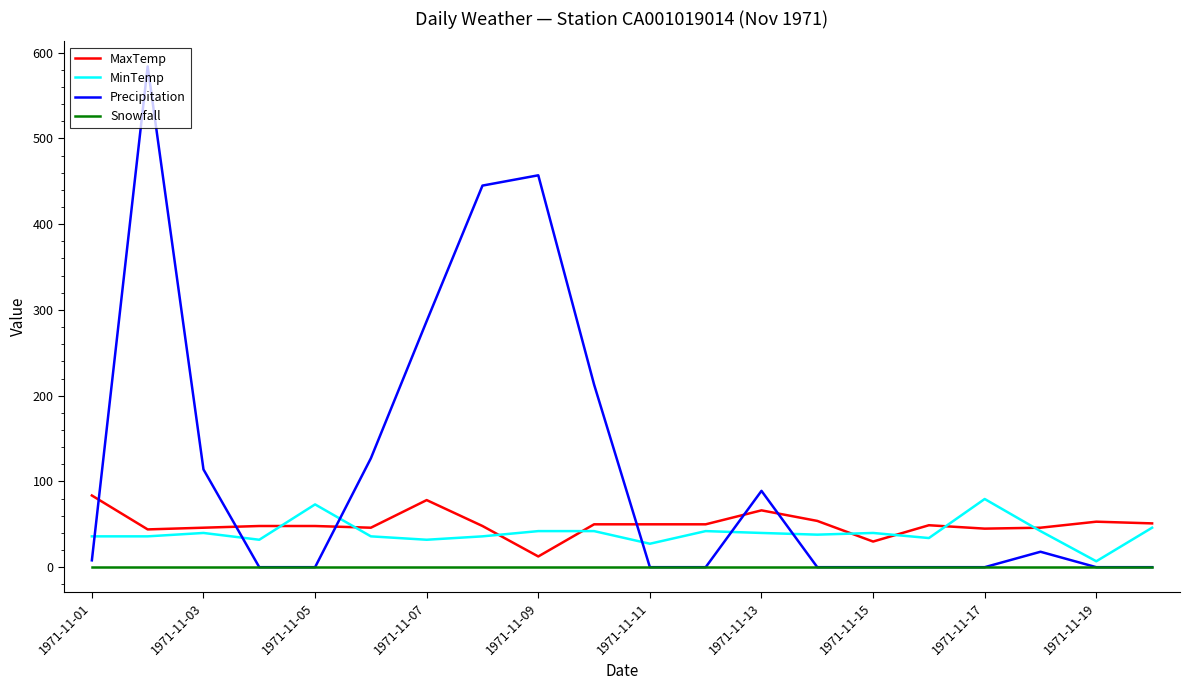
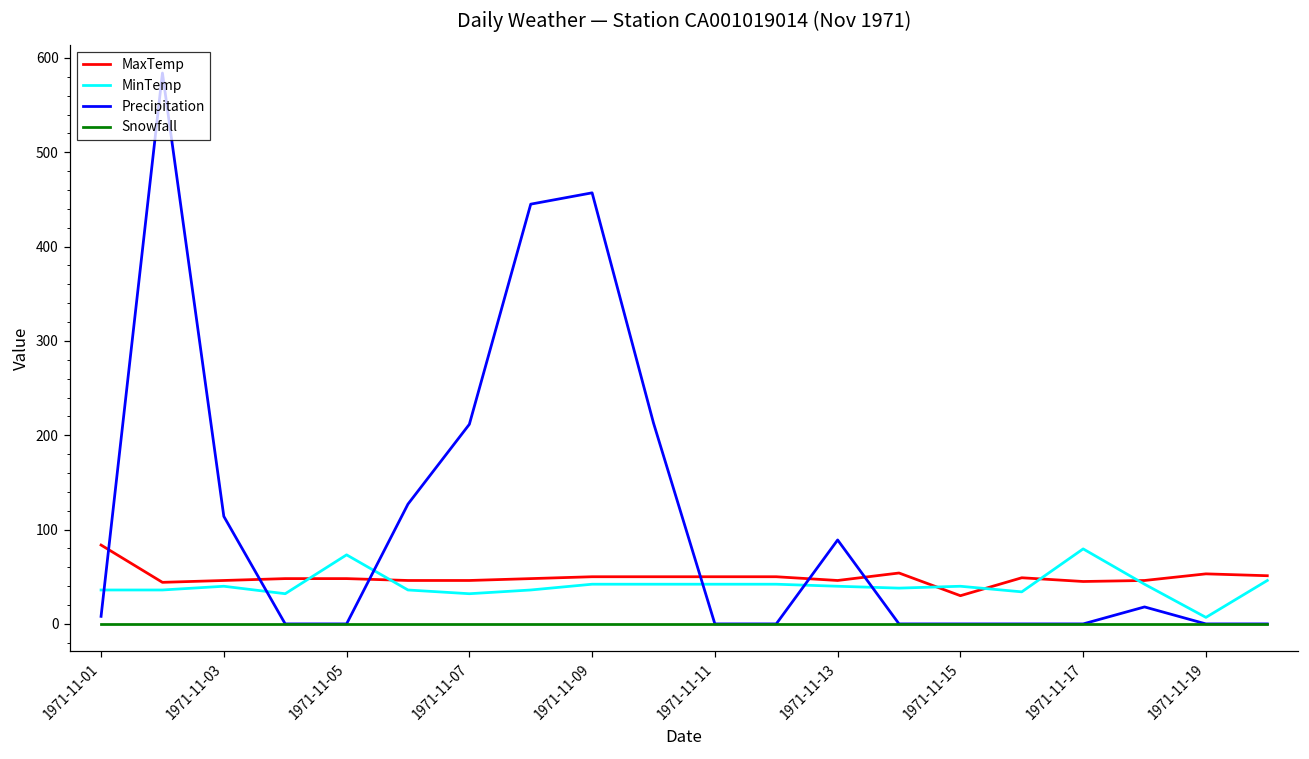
  {
    "MaxTemp": {
      "1971-11-01": 80,
      "1971-11-03": 50,
      "1971-11-05": 50,
-     "1971-11-07": 80,
-     "1971-11-09": 10,
+     "1971-11-07": 50,
+     "1971-11-09": 50,
      "1971-11-11": 50,
-     "1971-11-13": 70,
+     "1971-11-13": 50,
      "1971-11-15": 30,
      "1971-11-17": 40,
      "1971-11-19": 50
    },
    "MinTemp": {
      "1971-11-01": 40,
      "1971-11-03": 40,
      "1971-11-05": 70,
      "1971-11-07": 30,
      "1971-11-09": 40,
-     "1971-11-11": 30,
+     "1971-11-11": 40,
      "1971-11-13": 40,
      "1971-11-15": 40,
      "1971-11-17": 80,
      "1971-11-19": 10
    },
    "Precipitation": {
      "1971-11-01": 10,
      "1971-11-03": 110,
-     "1971-11-07": 290,
+     "1971-11-07": 210,
      "1971-11-09": 460,
      "1971-11-13": 90
    },
    "Snowfall": {
      "1971-11-01": 0,
      "1971-11-03": 0,
      "1971-11-07": 0,
      "1971-11-09": 0,
      "1971-11-13": 0
    }
  }
